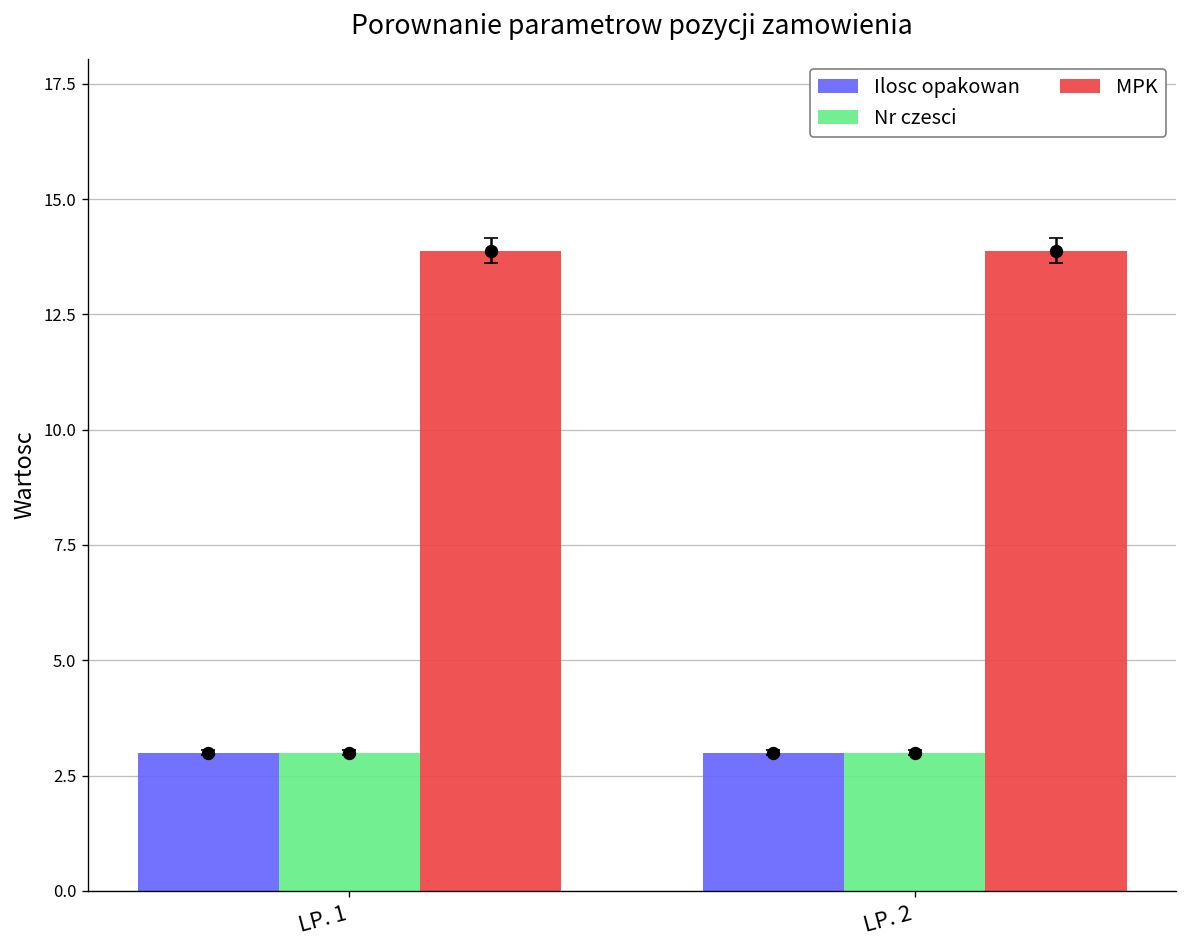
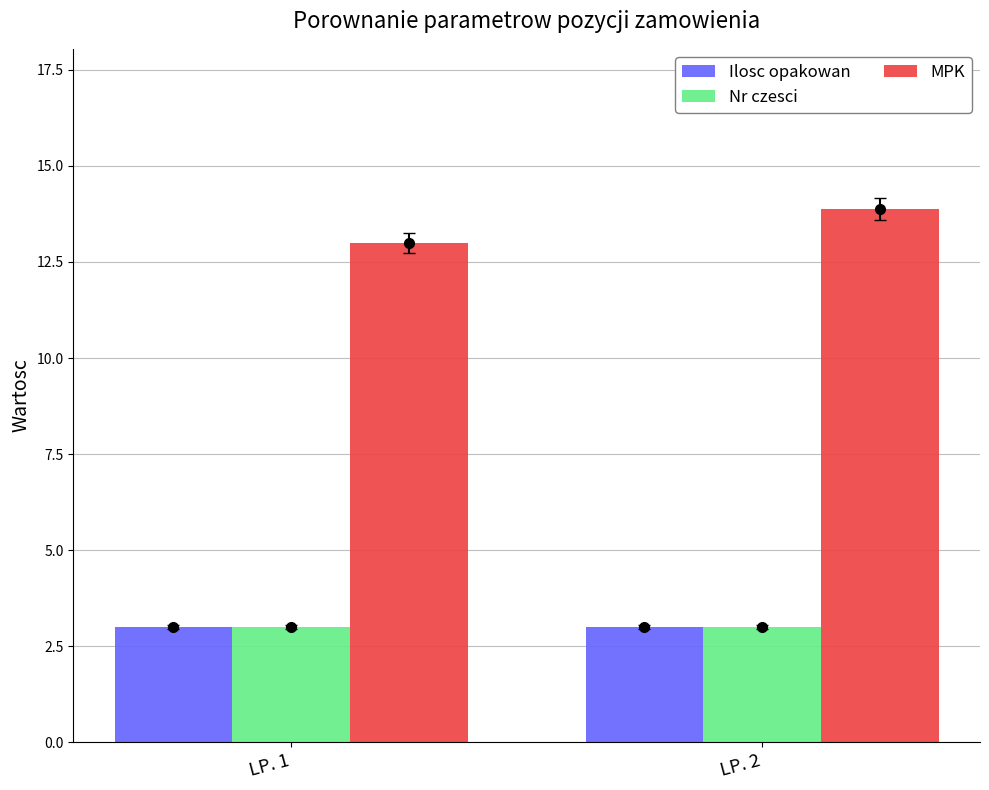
  {
    "Ilosc opakowan": {
      "LP. 1": 3.0,
      "LP. 2": 3.0
    },
    "Nr czesci": {
      "LP. 1": 3.0,
      "LP. 2": 3.0
    },
    "MPK": {
-     "LP. 1": 13.9,
+     "LP. 1": 13.0,
      "LP. 2": 13.9
    }
  }
